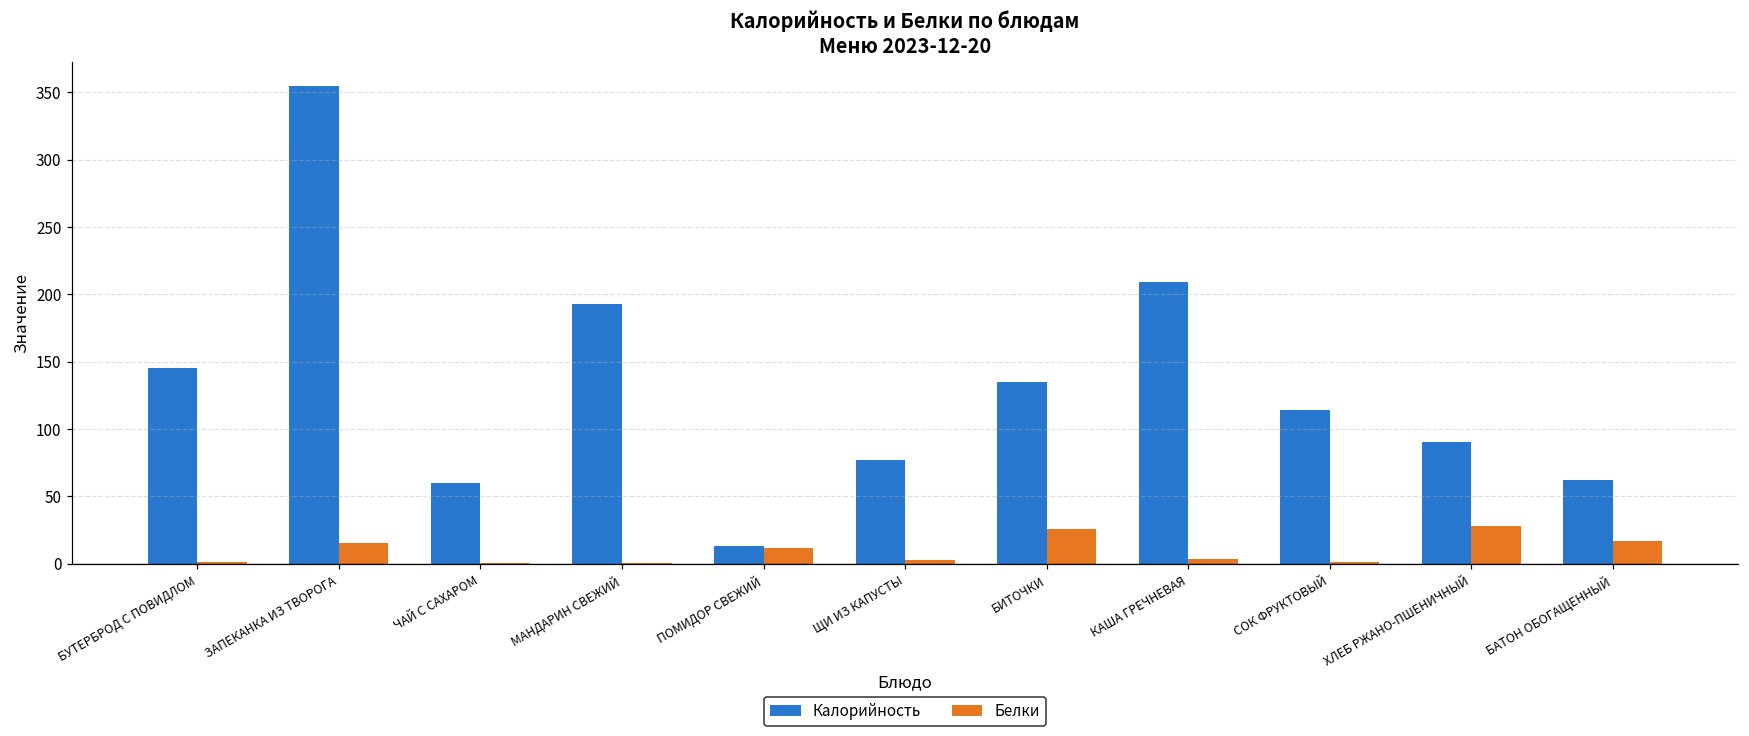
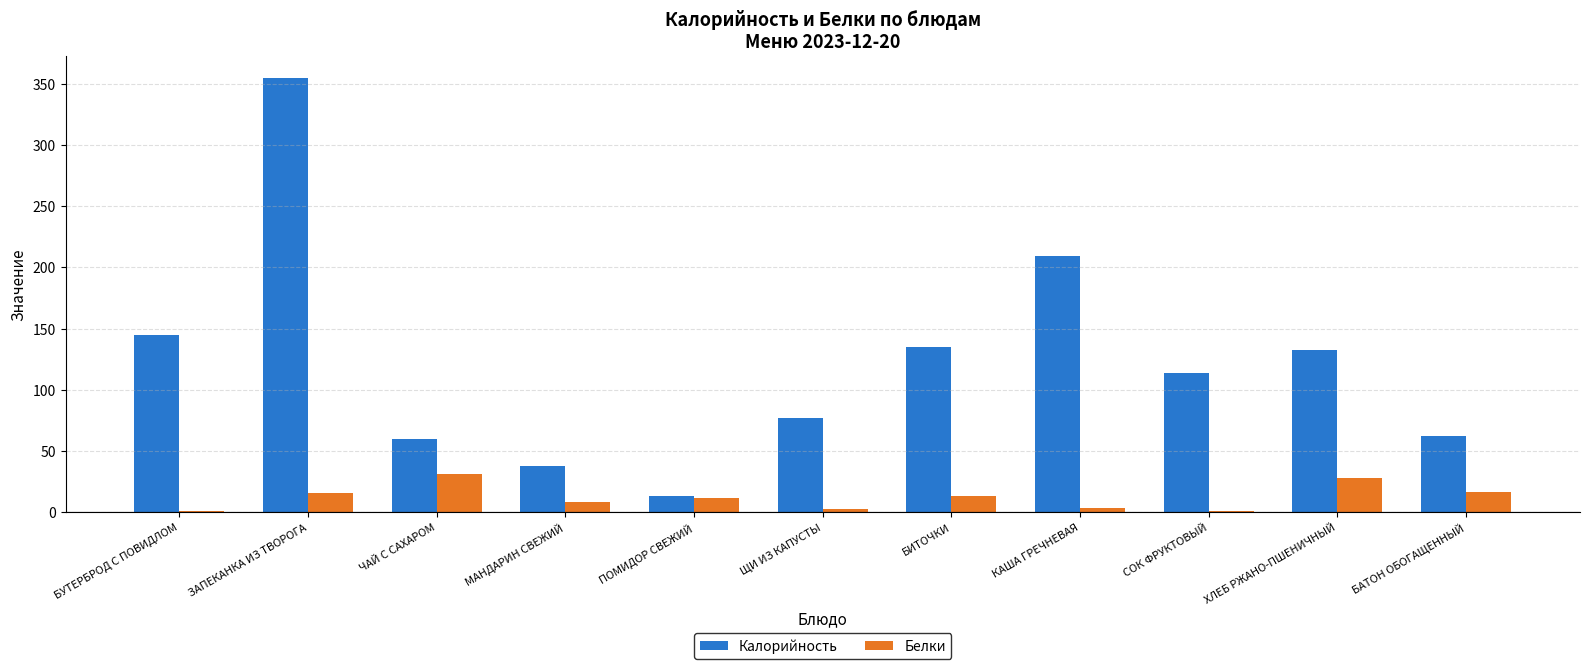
  {
    "Калорийность": {
      "БУТЕРБРОД С ПОВИДЛОМ": 145,
      "ЗАПЕКАНКА ИЗ ТВОРОГА": 355,
      "ЧАЙ С САХАРОМ": 60,
-     "МАНДАРИН СВЕЖИЙ": 193,
+     "МАНДАРИН СВЕЖИЙ": 38,
      "ПОМИДОР СВЕЖИЙ": 13,
      "ЩИ ИЗ КАПУСТЫ": 77,
      "БИТОЧКИ": 135,
      "КАША ГРЕЧНЕВАЯ": 209,
      "СОК ФРУКТОВЫЙ": 114,
-     "ХЛЕБ РЖАНО-ПШЕНИЧНЫЙ": 90,
+     "ХЛЕБ РЖАНО-ПШЕНИЧНЫЙ": 133,
      "БАТОН ОБОГАЩЕННЫЙ": 62
    },
    "Белки": {
      "ЗАПЕКАНКА ИЗ ТВОРОГА": 16,
-     "ЧАЙ С САХАРОМ": 0,
-     "МАНДАРИН СВЕЖИЙ": 1,
+     "ЧАЙ С САХАРОМ": 32,
+     "МАНДАРИН СВЕЖИЙ": 8,
      "ПОМИДОР СВЕЖИЙ": 12,
      "ЩИ ИЗ КАПУСТЫ": 2,
-     "БИТОЧКИ": 26,
+     "БИТОЧКИ": 14,
      "КАША ГРЕЧНЕВАЯ": 4,
      "ХЛЕБ РЖАНО-ПШЕНИЧНЫЙ": 28,
      "БАТОН ОБОГАЩЕННЫЙ": 17
    }
  }
